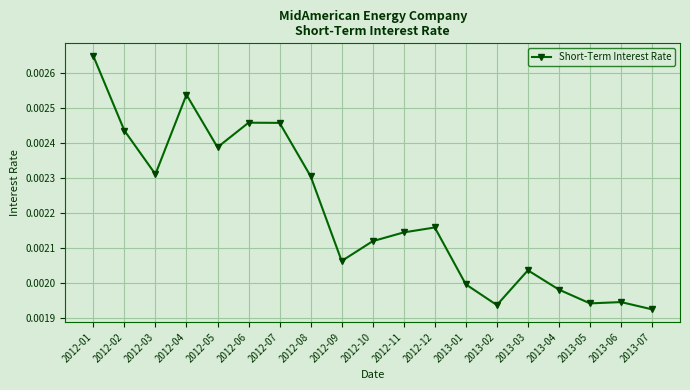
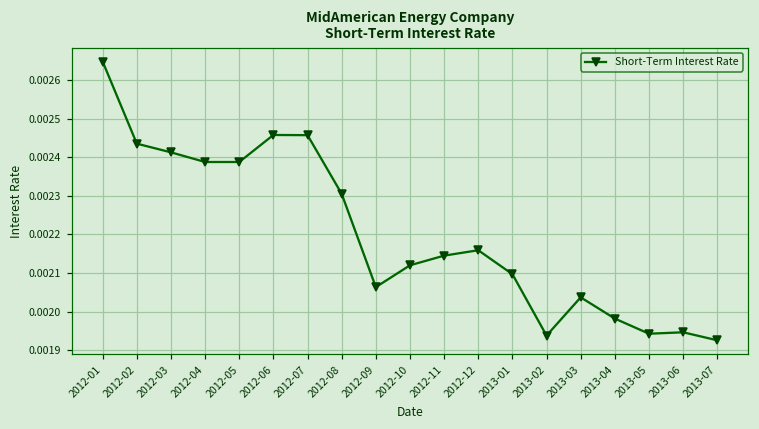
  {
    "2012-01": 0.00265,
    "2012-02": 0.00244,
-   "2012-03": 0.00231,
-   "2012-04": 0.00254,
+   "2012-03": 0.00241,
+   "2012-04": 0.00239,
    "2012-05": 0.00239,
    "2012-06": 0.00246,
    "2012-07": 0.00246,
    "2012-08": 0.00231,
    "2012-09": 0.00206,
    "2012-10": 0.00212,
    "2012-11": 0.00215,
    "2012-12": 0.00216,
-   "2013-01": 0.00200,
+   "2013-01": 0.00210,
    "2013-02": 0.00194,
    "2013-03": 0.00204,
    "2013-04": 0.00198,
    "2013-05": 0.00194,
    "2013-06": 0.00195,
    "2013-07": 0.00193
  }
